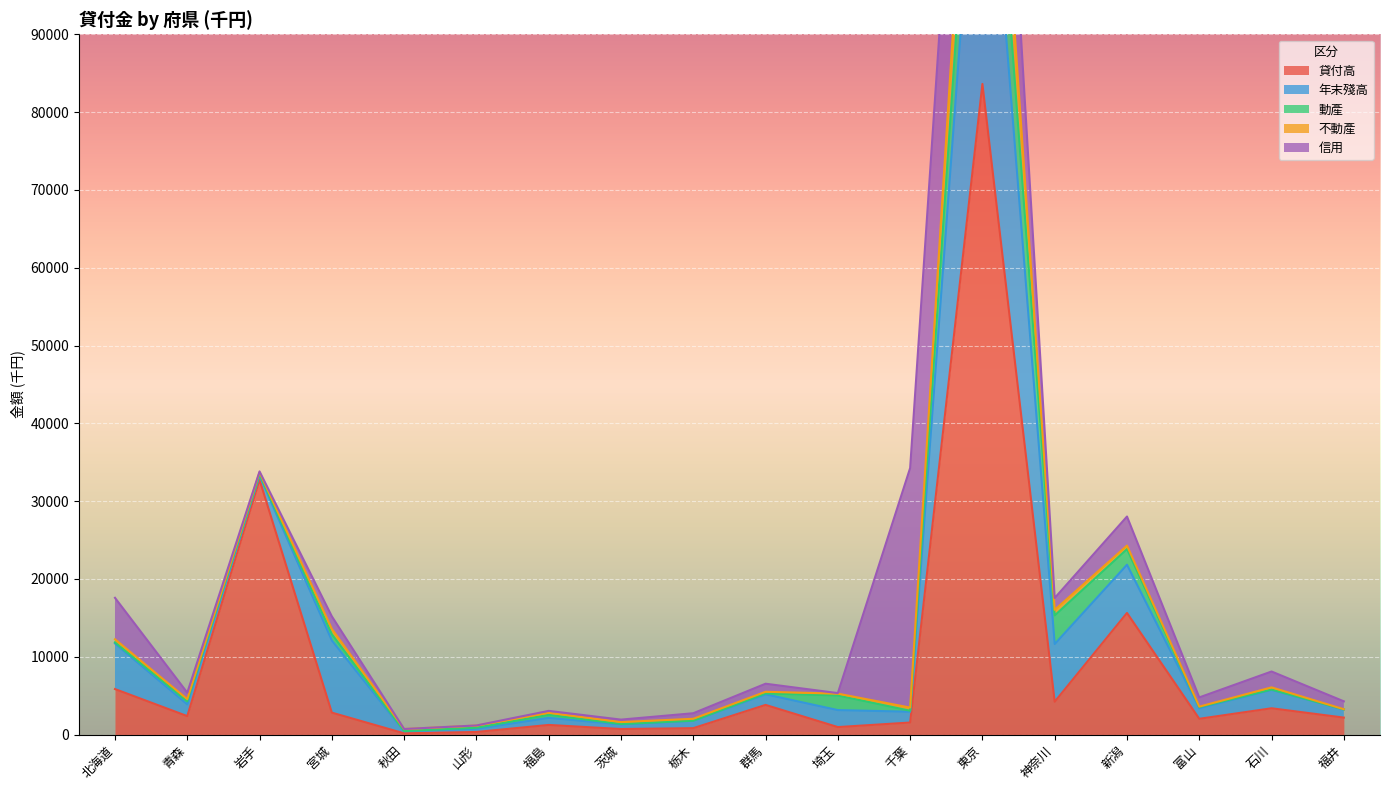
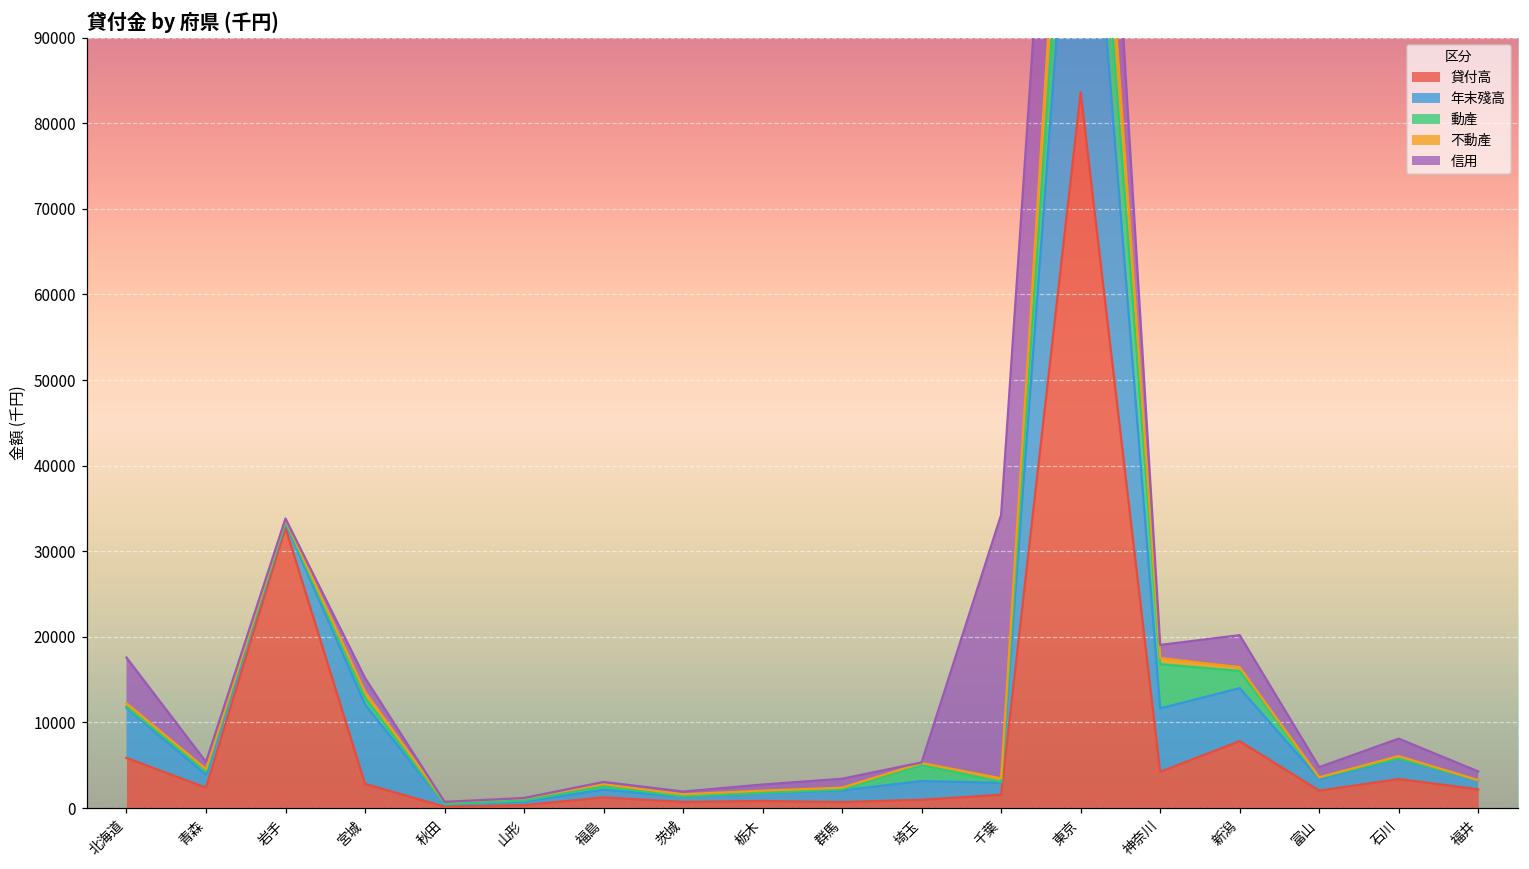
  {
    "貸付高": {
      "北海道": 6000,
      "青森": 2000,
      "岩手": 33000,
      "宮城": 3000,
      "山形": 0,
      "福島": 1000,
      "茨城": 1000,
      "栃木": 1000,
-     "群馬": 4000,
+     "群馬": 1000,
      "埼玉": 1000,
      "千葉": 2000,
      "東京": 84000,
      "神奈川": 4000,
-     "新潟": 16000,
+     "新潟": 8000,
      "富山": 2000,
      "石川": 3000,
      "福井": 2000
    },
    "年末殘高": {
      "青森": 2000,
      "宮城": 9000,
      "福島": 1000,
      "埼玉": 2000,
      "神奈川": 7000,
      "新潟": 6000
    },
    "動產": {
      "宮城": 1000,
-     "神奈川": 4000,
+     "神奈川": 5000,
      "新潟": 2000
    },
    "不動產": {
      "北海道": 0,
      "宮城": 1000,
      "千葉": 0,
      "神奈川": 1000,
      "新潟": 0
    },
    "信用": {
      "北海道": 5000,
      "青森": 1000,
      "宮城": 2000,
      "栃木": 1000,
      "群馬": 1000,
      "千葉": 31000,
      "神奈川": 2000,
      "新潟": 4000,
      "富山": 1000,
      "石川": 2000,
      "福井": 1000
    }
  }
